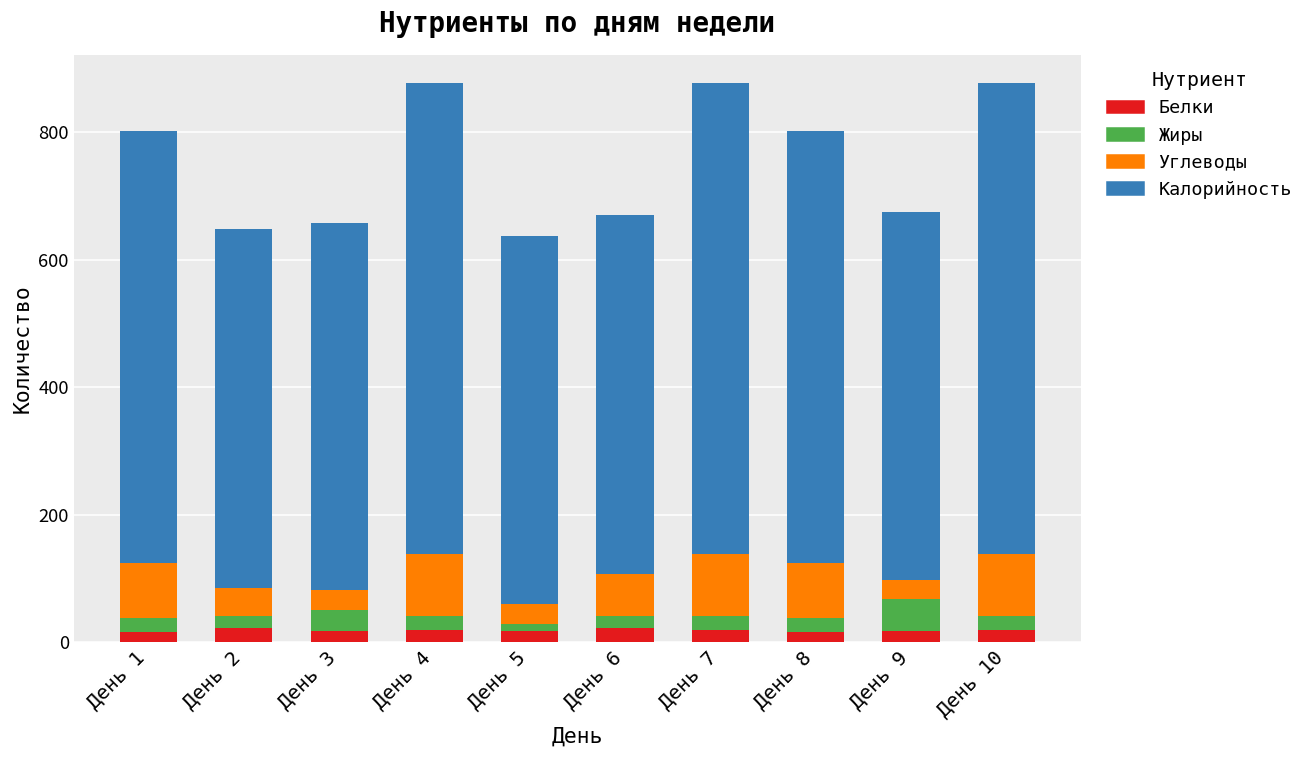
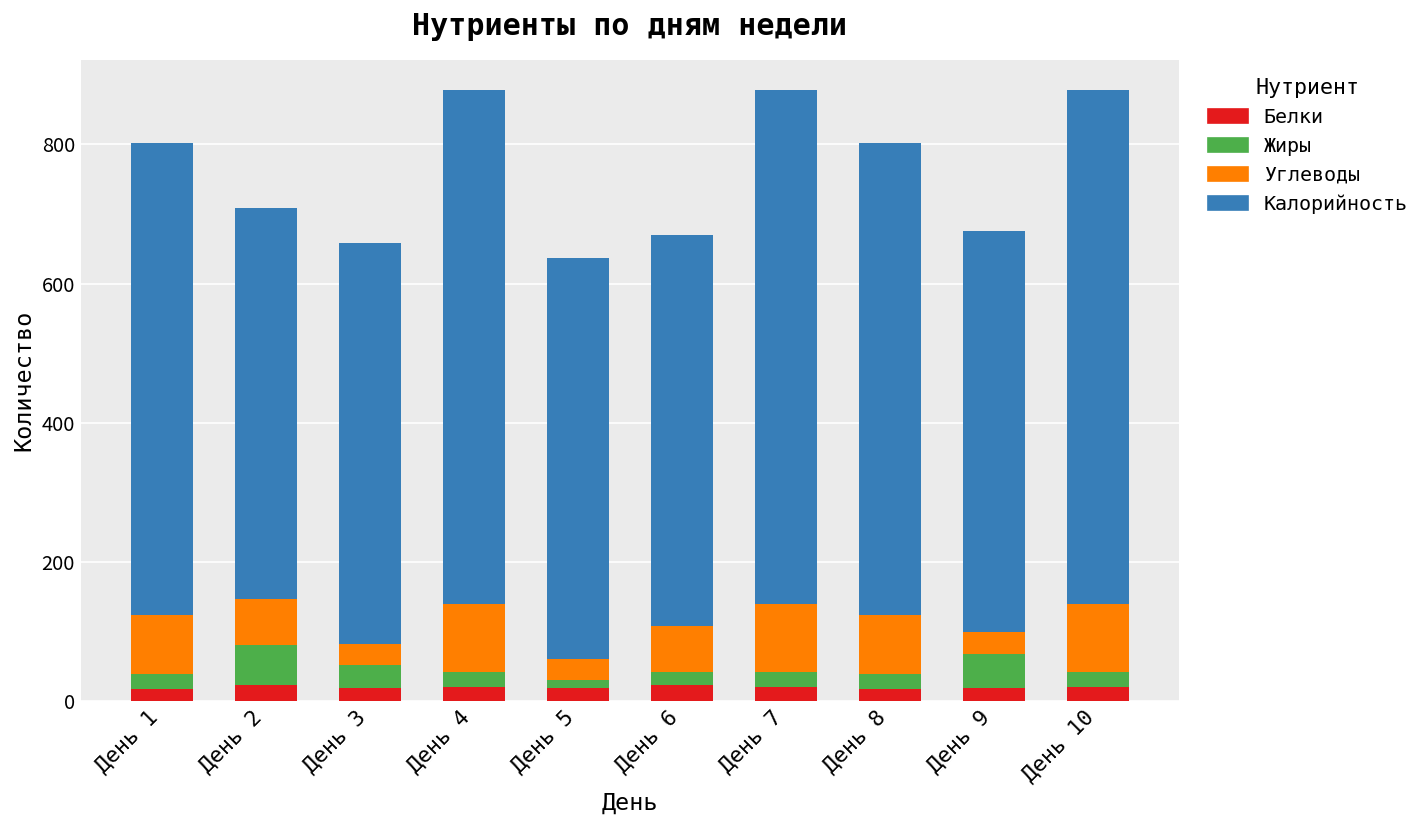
  {
    "Белки": {
      "День 1": 20,
      "День 2": 20,
      "День 3": 20,
      "День 4": 20,
      "День 5": 20,
      "День 6": 20,
      "День 7": 20,
      "День 8": 20,
      "День 9": 20,
      "День 10": 20
    },
    "Жиры": {
      "День 1": 20,
-     "День 2": 20,
+     "День 2": 60,
      "День 3": 30,
      "День 4": 20,
      "День 5": 10,
      "День 6": 20,
      "День 7": 20,
      "День 8": 20,
      "День 9": 50,
      "День 10": 20
    },
    "Углеводы": {
      "День 1": 90,
-     "День 2": 40,
+     "День 2": 70,
      "День 3": 30,
      "День 4": 100,
      "День 5": 30,
      "День 6": 70,
      "День 7": 100,
      "День 8": 90,
      "День 9": 30,
      "День 10": 100
    },
    "Калорийность": {
      "День 1": 680,
      "День 2": 560,
      "День 3": 580,
      "День 4": 740,
      "День 5": 580,
      "День 6": 560,
      "День 7": 740,
      "День 8": 680,
      "День 9": 580,
      "День 10": 740
    }
  }
